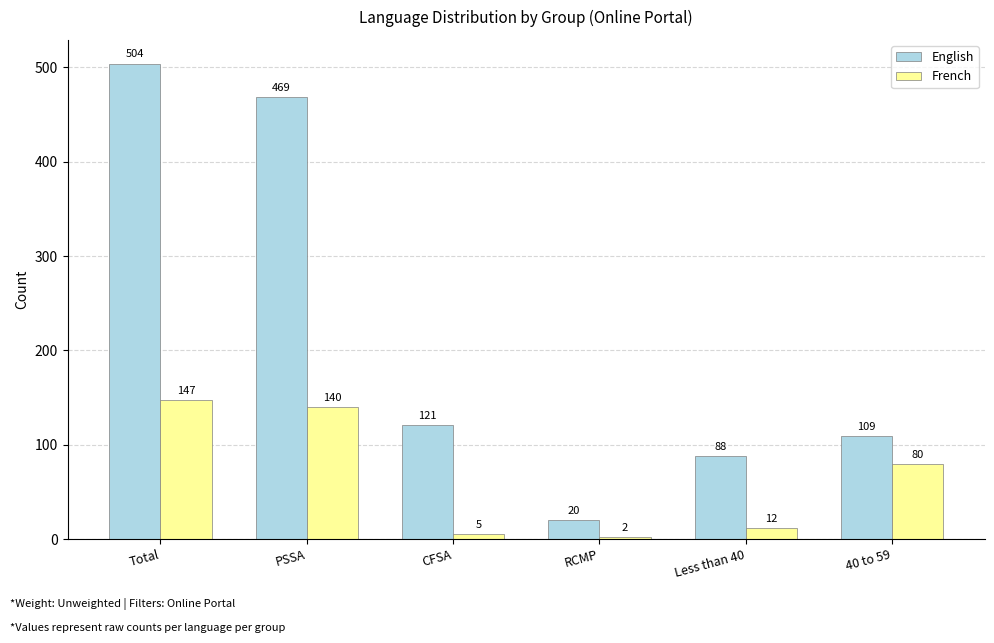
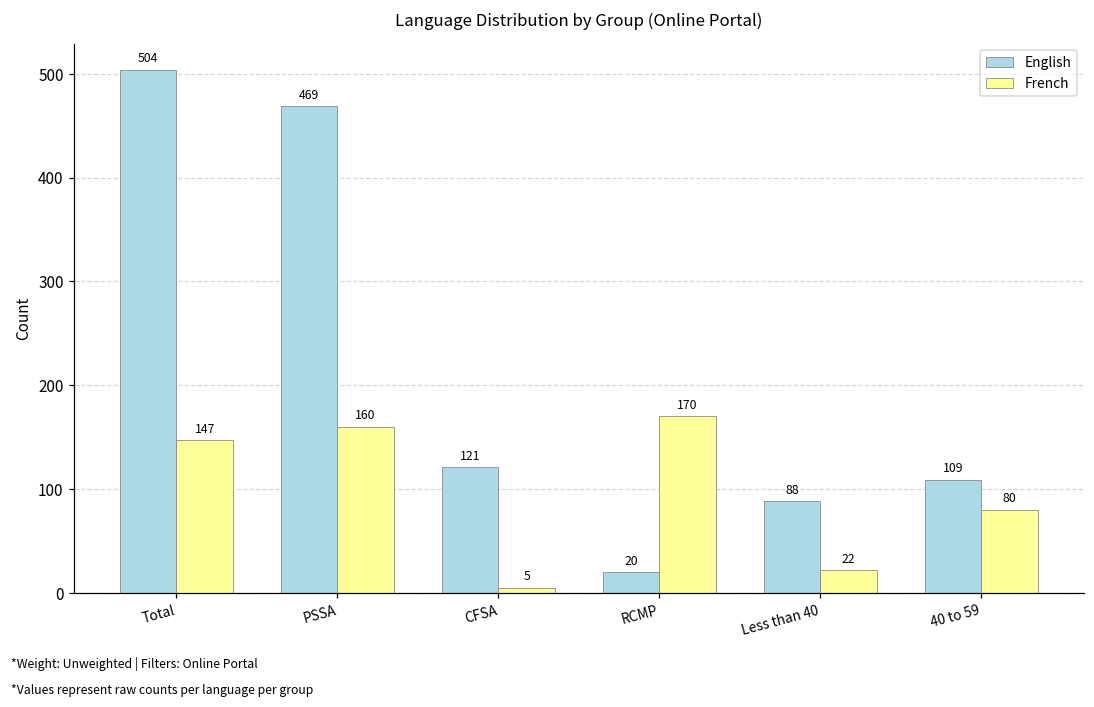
  {
    "English": {
      "Total": 504,
      "PSSA": 469,
      "CFSA": 121,
      "RCMP": 20,
      "Less than 40": 88,
      "40 to 59": 109
    },
    "French": {
      "Total": 147,
-     "PSSA": 140,
+     "PSSA": 160,
      "CFSA": 5,
-     "RCMP": 2,
-     "Less than 40": 12,
+     "RCMP": 170,
+     "Less than 40": 22,
      "40 to 59": 80
    }
  }
